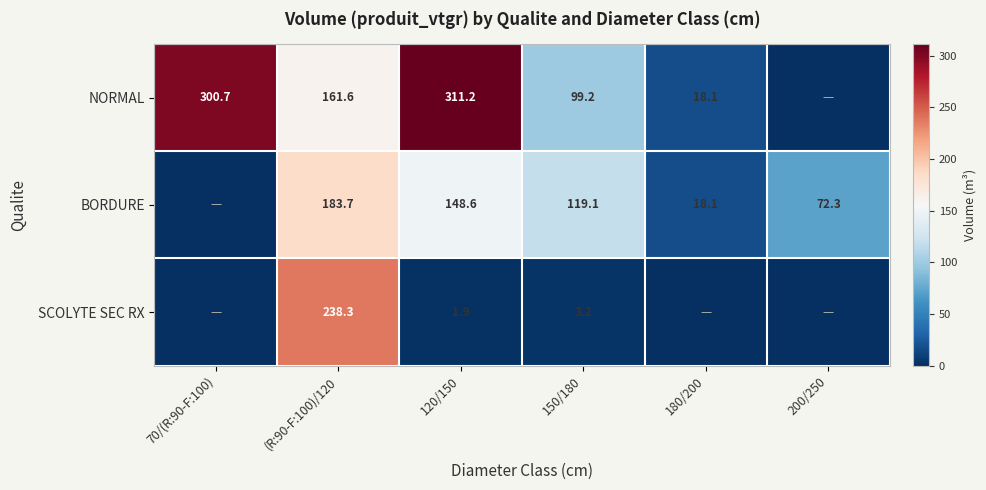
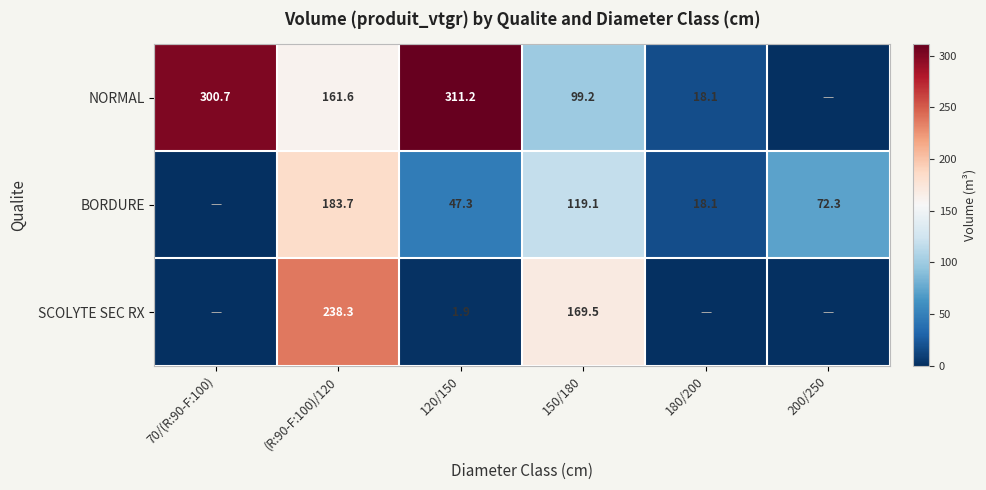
  {
    "NORMAL": {
      "70/(R:90-F:100)": 300.7,
      "(R:90-F:100)/120": 161.6,
      "120/150": 311.2,
      "150/180": 99.2,
      "180/200": 18.1
    },
    "BORDURE": {
      "(R:90-F:100)/120": 183.7,
-     "120/150": 148.6,
+     "120/150": 47.3,
      "150/180": 119.1,
      "180/200": 18.1,
      "200/250": 72.3
    },
    "SCOLYTE SEC RX": {
      "(R:90-F:100)/120": 238.3,
      "120/150": 1.9,
-     "150/180": 3.2
+     "150/180": 169.5
    }
  }
